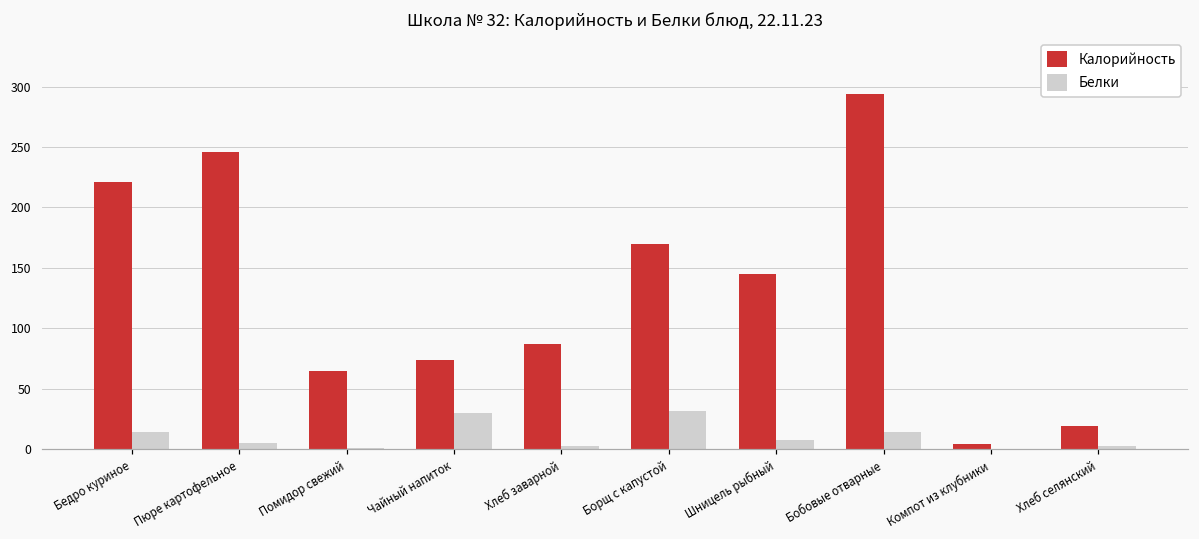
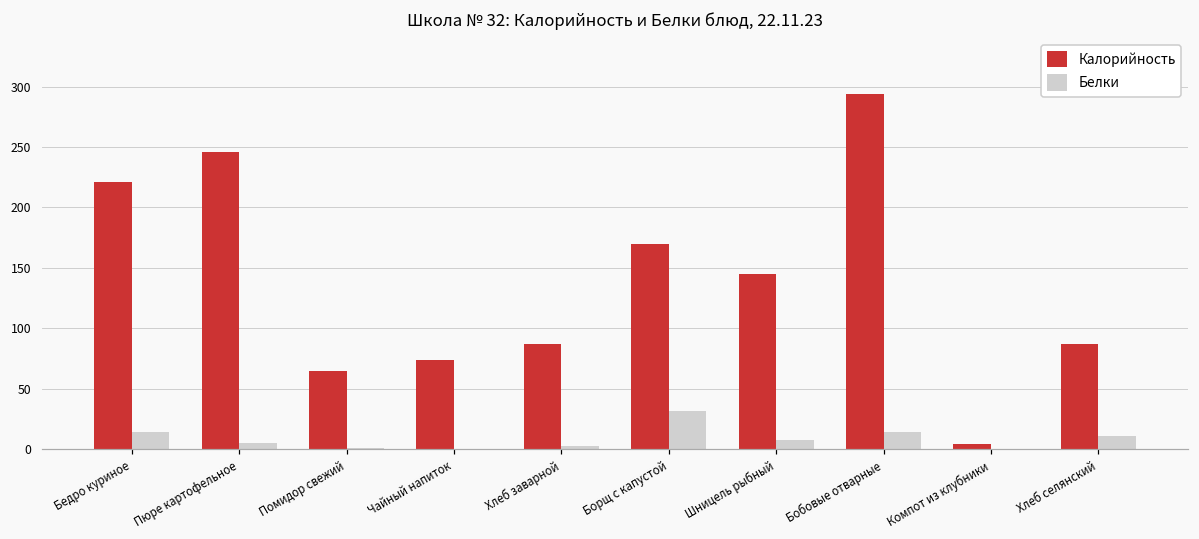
  {
    "Калорийность": {
      "Бедро куриное": 221,
      "Пюре картофельное": 246,
      "Помидор свежий": 65,
      "Чайный напиток": 74,
      "Хлеб заварной": 87,
      "Борщ с капустой": 170,
      "Шницель рыбный": 145,
      "Бобовые отварные": 294,
      "Компот из клубники": 4,
-     "Хлеб селянский": 19
+     "Хлеб селянский": 87
    },
    "Белки": {
      "Бедро куриное": 14,
      "Пюре картофельное": 5,
-     "Чайный напиток": 30,
+     "Чайный напиток": 0,
      "Хлеб заварной": 3,
      "Борщ с капустой": 31,
      "Шницель рыбный": 8,
      "Бобовые отварные": 14,
-     "Хлеб селянский": 3
+     "Хлеб селянский": 11
    }
  }
